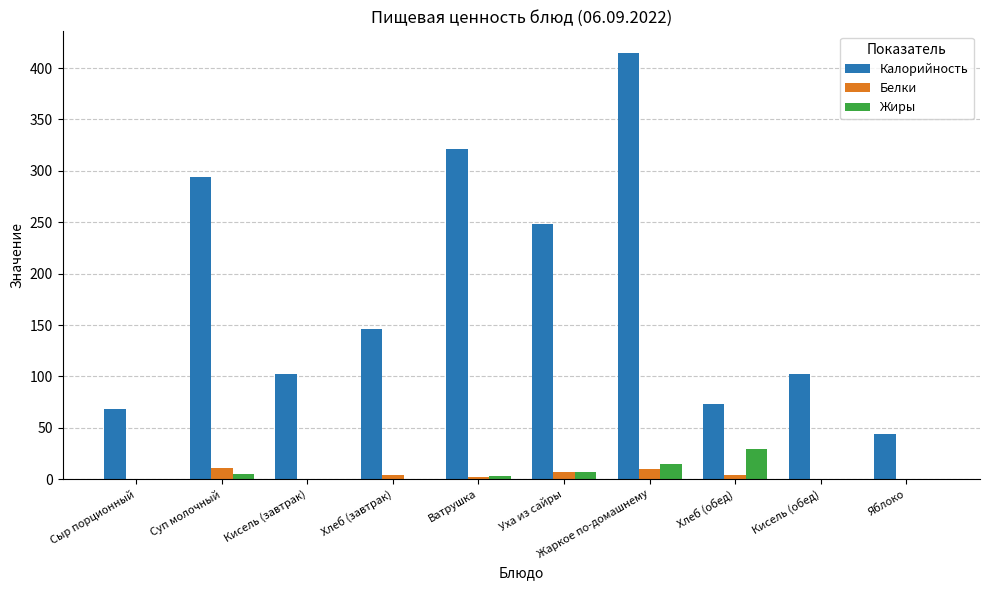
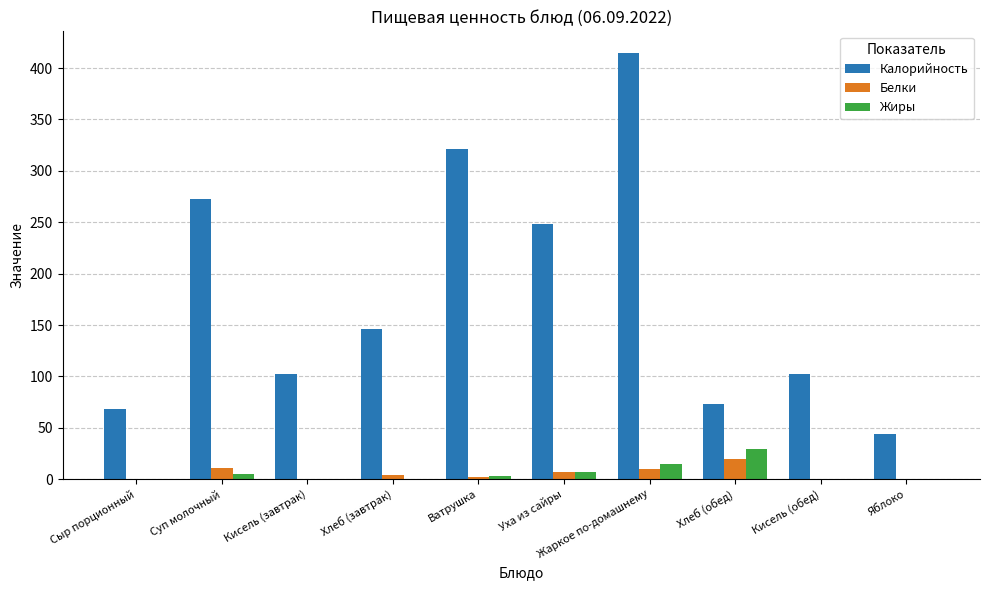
  {
    "Калорийность": {
      "Сыр порционный": 68,
-     "Суп молочный": 294,
+     "Суп молочный": 273,
      "Кисель (завтрак)": 102,
      "Хлеб (завтрак)": 146,
      "Ватрушка": 321,
      "Уха из сайры": 248,
      "Жаркое по-домашнему": 415,
      "Хлеб (обед)": 73,
      "Кисель (обед)": 102,
      "Яблоко": 44
    },
    "Белки": {
      "Суп молочный": 11,
      "Хлеб (завтрак)": 4,
      "Уха из сайры": 7,
      "Жаркое по-домашнему": 10,
-     "Хлеб (обед)": 4
+     "Хлеб (обед)": 19
    },
    "Жиры": {
      "Суп молочный": 5,
      "Кисель (завтрак)": 0,
      "Ватрушка": 3,
      "Уха из сайры": 7,
      "Жаркое по-домашнему": 15,
      "Хлеб (обед)": 29,
      "Кисель (обед)": 0,
      "Яблоко": 0
    }
  }
